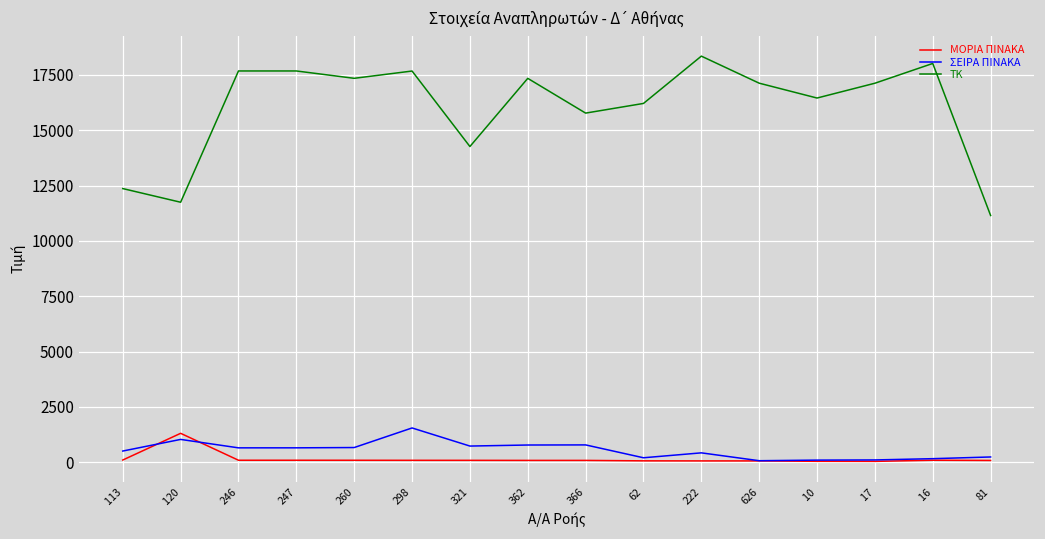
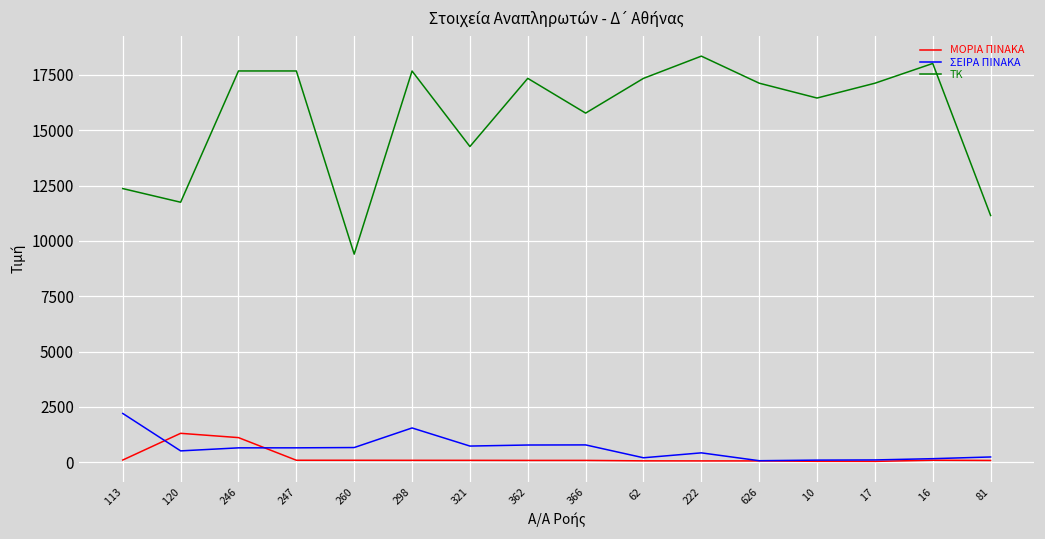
  {
    "ΜΟΡΙΑ ΠΙΝΑΚΑ": {
      "113": 100,
      "120": 1300,
-     "246": 100,
+     "246": 1100,
      "247": 100,
      "260": 100,
      "298": 100,
      "321": 100,
      "362": 100,
      "366": 100,
      "62": 100,
      "222": 100,
      "81": 100
    },
    "ΣΕΙΡΑ ΠΙΝΑΚΑ": {
-     "113": 500,
-     "120": 1000,
+     "113": 2200,
+     "120": 500,
      "246": 600,
      "247": 600,
      "260": 700,
      "298": 1500,
      "321": 700,
      "362": 800,
      "366": 800,
      "62": 200,
      "222": 400,
      "81": 200
    },
    "ΤΚ": {
      "113": 12400,
      "120": 11700,
      "246": 17700,
      "247": 17700,
-     "260": 17300,
+     "260": 9400,
      "298": 17700,
      "321": 14300,
      "362": 17300,
      "366": 15800,
-     "62": 16200,
+     "62": 17300,
      "222": 18300,
      "626": 17100,
      "10": 16500,
      "17": 17100,
      "16": 18000,
      "81": 11100
    }
  }
